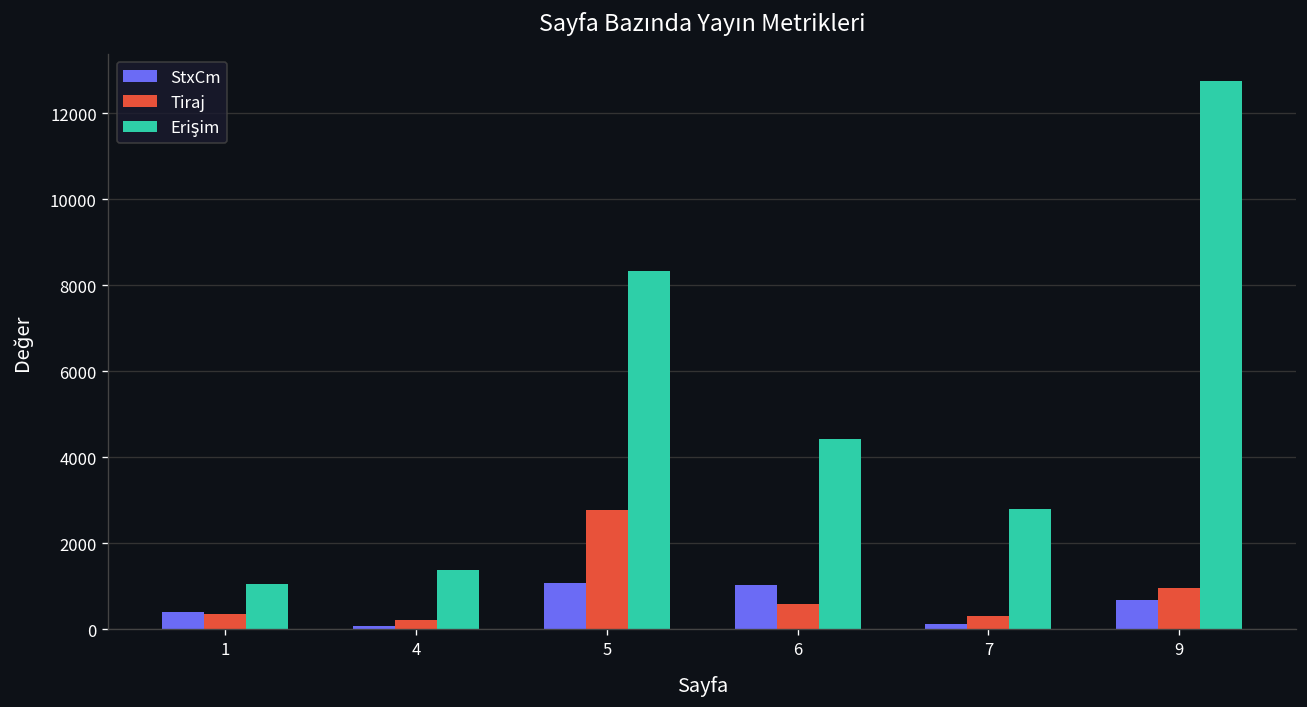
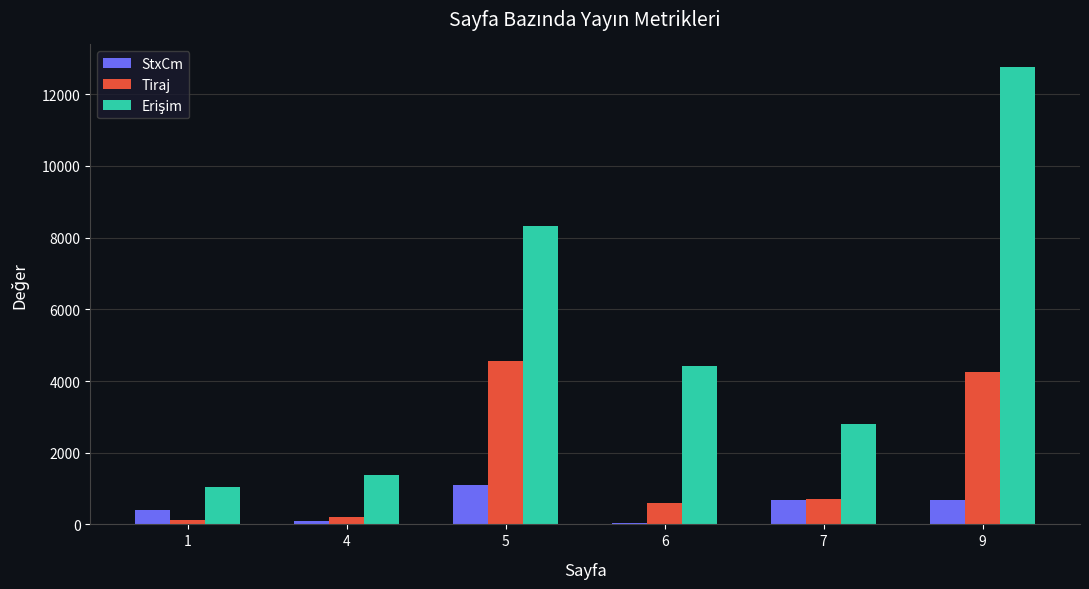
  {
    "StxCm": {
      "1": 400,
      "4": 100,
      "5": 1100,
-     "6": 1000,
-     "7": 100,
+     "6": 100,
+     "7": 700,
      "9": 700
    },
    "Tiraj": {
-     "1": 400,
+     "1": 100,
      "4": 200,
-     "5": 2800,
+     "5": 4600,
      "6": 600,
-     "7": 300,
-     "9": 1000
+     "7": 700,
+     "9": 4300
    },
    "Erişim": {
      "1": 1100,
      "4": 1400,
      "5": 8300,
      "6": 4400,
      "7": 2800,
      "9": 12800
    }
  }
